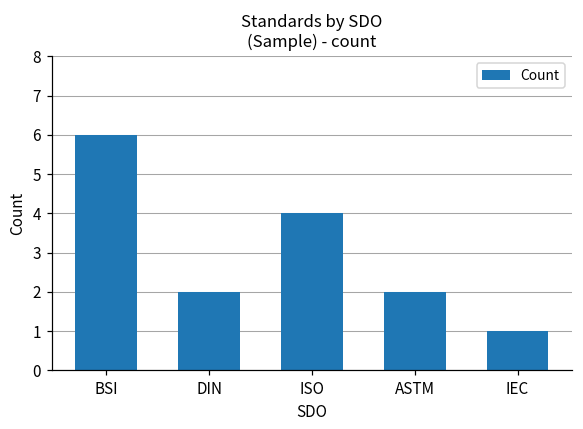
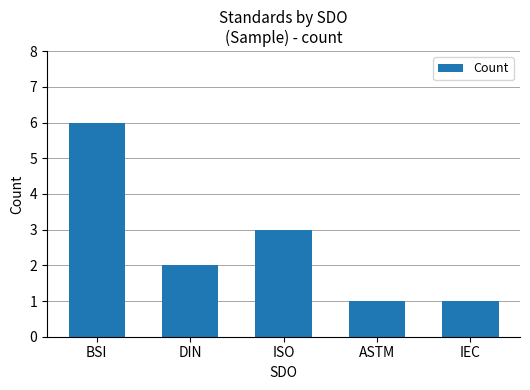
  {
    "BSI": 6,
    "DIN": 2,
-   "ISO": 4,
-   "ASTM": 2,
+   "ISO": 3,
+   "ASTM": 1,
    "IEC": 1
  }
